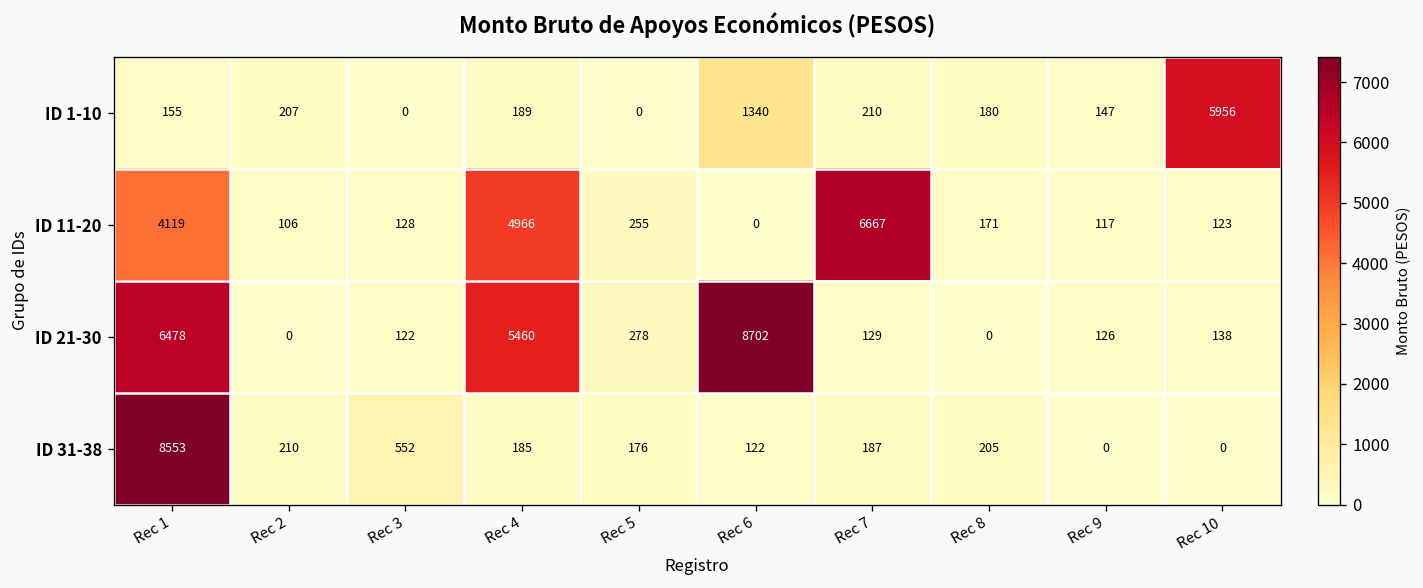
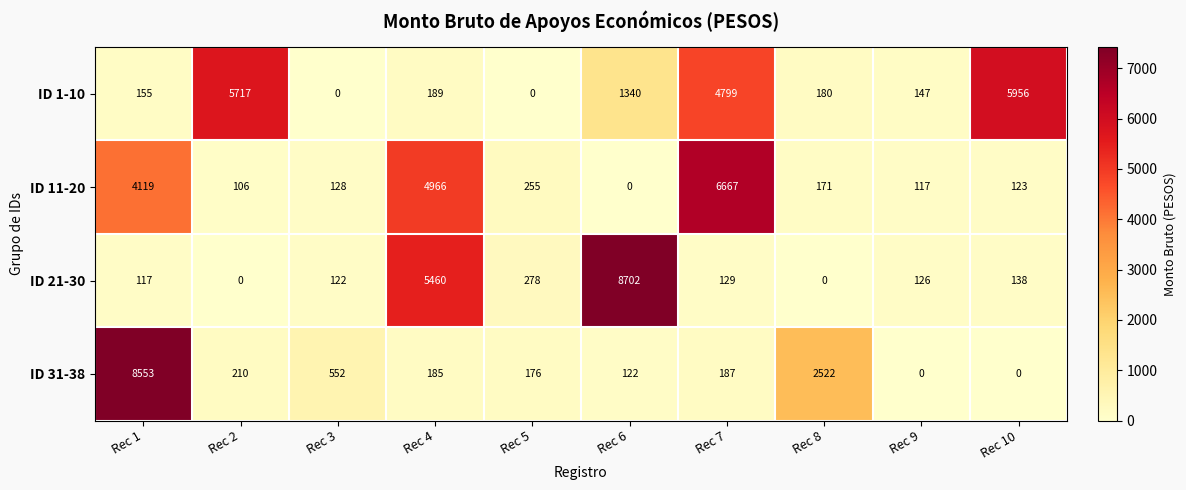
  {
    "ID 1-10": {
      "Rec 1": 155,
-     "Rec 2": 207,
+     "Rec 2": 5717,
      "Rec 3": 0,
      "Rec 4": 189,
      "Rec 5": 0,
      "Rec 6": 1340,
-     "Rec 7": 210,
+     "Rec 7": 4799,
      "Rec 8": 180,
      "Rec 9": 147,
      "Rec 10": 5956
    },
    "ID 11-20": {
      "Rec 1": 4119,
      "Rec 2": 106,
      "Rec 3": 128,
      "Rec 4": 4966,
      "Rec 5": 255,
      "Rec 6": 0,
      "Rec 7": 6667,
      "Rec 8": 171,
      "Rec 9": 117,
      "Rec 10": 123
    },
    "ID 21-30": {
-     "Rec 1": 6478,
+     "Rec 1": 117,
      "Rec 2": 0,
      "Rec 3": 122,
      "Rec 4": 5460,
      "Rec 5": 278,
      "Rec 6": 8702,
      "Rec 7": 129,
      "Rec 8": 0,
      "Rec 9": 126,
      "Rec 10": 138
    },
    "ID 31-38": {
      "Rec 1": 8553,
      "Rec 2": 210,
      "Rec 3": 552,
      "Rec 4": 185,
      "Rec 5": 176,
      "Rec 6": 122,
      "Rec 7": 187,
-     "Rec 8": 205,
+     "Rec 8": 2522,
      "Rec 9": 0,
      "Rec 10": 0
    }
  }
